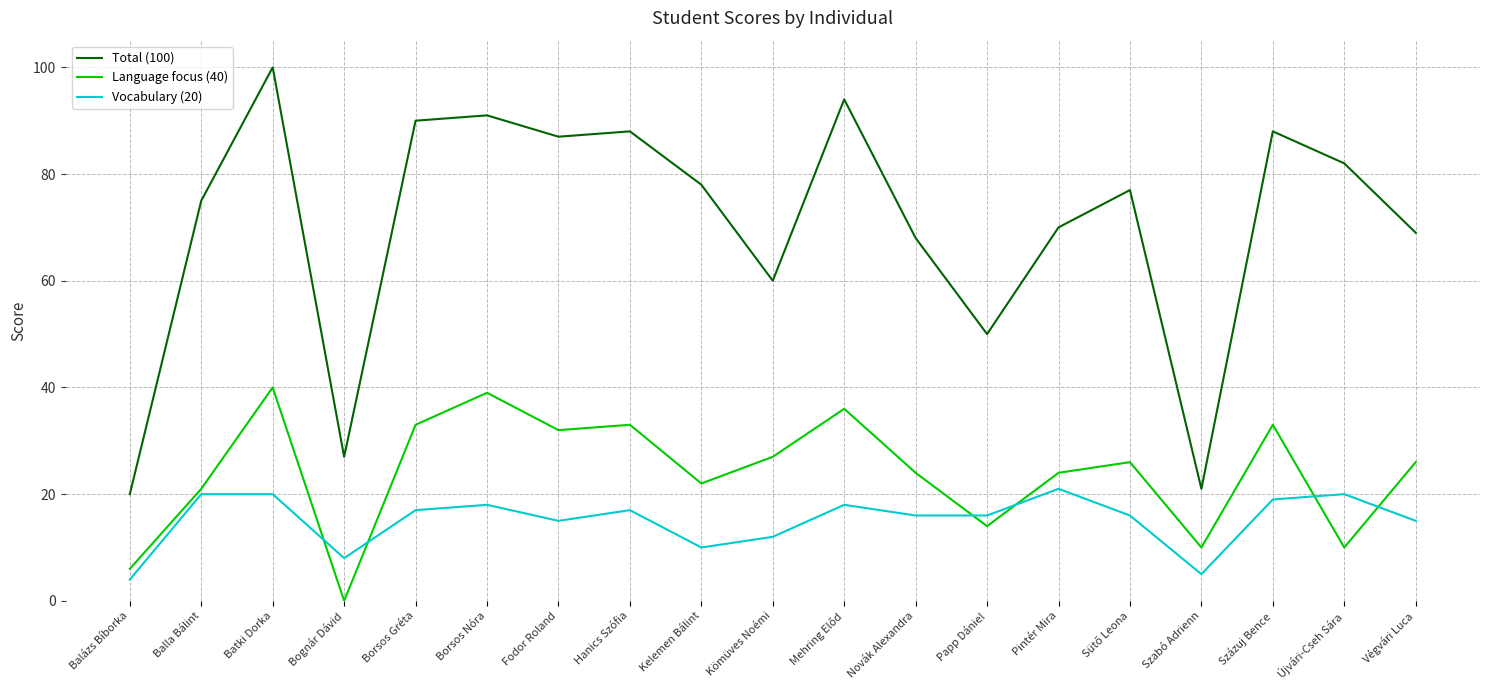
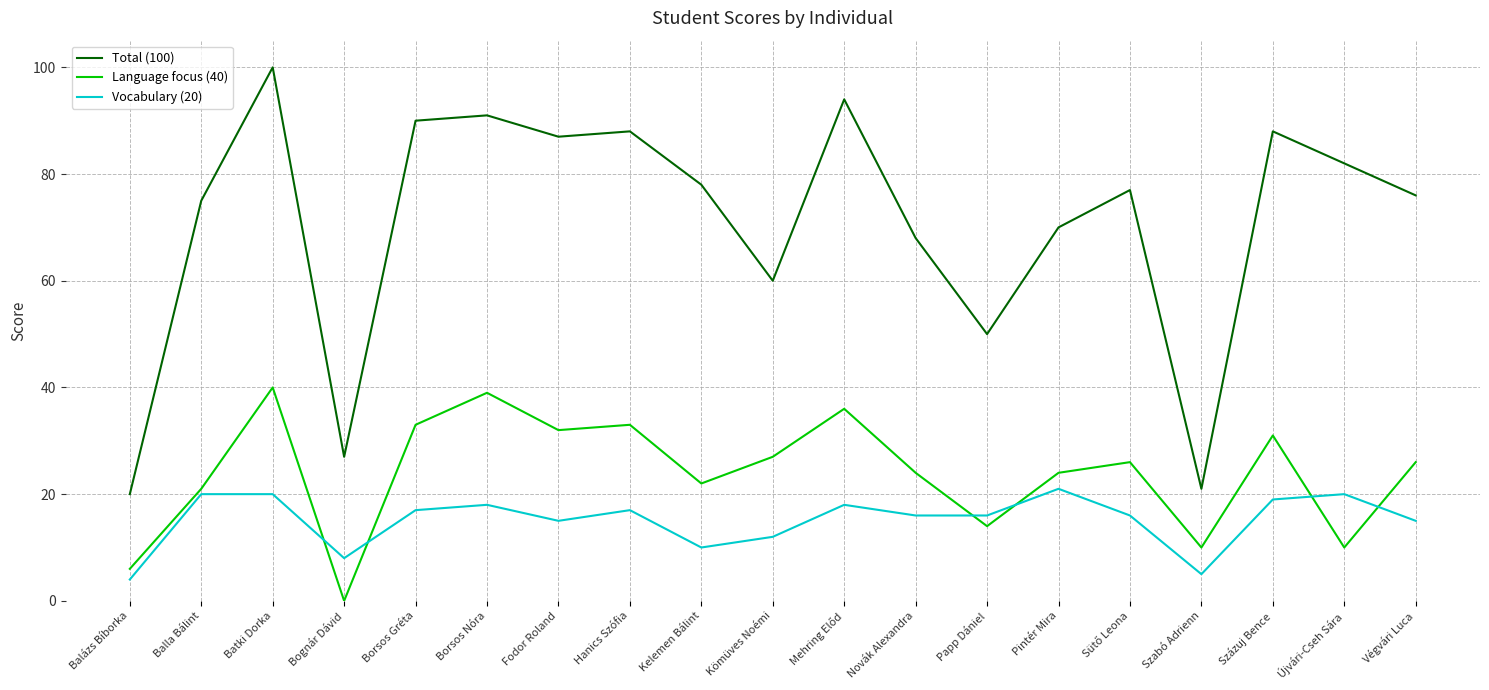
  {
    "Total (100)": {
      "Balázs Bíborka": 20,
      "Balla Bálint": 75,
      "Batki Dorka": 100,
      "Bognár Dávid": 27,
      "Borsos Gréta": 90,
      "Borsos Nóra": 91,
      "Fodor Roland": 87,
      "Hanics Szófia": 88,
      "Kelemen Bálint": 78,
      "Kömüves Noémi": 60,
      "Mehring Előd": 94,
      "Novák Alexandra": 68,
      "Papp Dániel": 50,
      "Pintér Mira": 70,
      "Sütő Leona": 77,
      "Szabó Adrienn": 21,
      "Százuj Bence": 88,
      "Újvári-Cseh Sára": 82,
-     "Végvári Luca": 69
+     "Végvári Luca": 76
    },
    "Language focus (40)": {
      "Balázs Bíborka": 6,
      "Balla Bálint": 21,
      "Batki Dorka": 40,
      "Bognár Dávid": 0,
      "Borsos Gréta": 33,
      "Borsos Nóra": 39,
      "Fodor Roland": 32,
      "Hanics Szófia": 33,
      "Kelemen Bálint": 22,
      "Kömüves Noémi": 27,
      "Mehring Előd": 36,
      "Novák Alexandra": 24,
      "Papp Dániel": 14,
      "Pintér Mira": 24,
      "Sütő Leona": 26,
      "Szabó Adrienn": 10,
-     "Százuj Bence": 33,
+     "Százuj Bence": 31,
      "Újvári-Cseh Sára": 10,
      "Végvári Luca": 26
    },
    "Vocabulary (20)": {
      "Balázs Bíborka": 4,
      "Balla Bálint": 20,
      "Batki Dorka": 20,
      "Bognár Dávid": 8,
      "Borsos Gréta": 17,
      "Borsos Nóra": 18,
      "Fodor Roland": 15,
      "Hanics Szófia": 17,
      "Kelemen Bálint": 10,
      "Kömüves Noémi": 12,
      "Mehring Előd": 18,
      "Novák Alexandra": 16,
      "Papp Dániel": 16,
      "Pintér Mira": 21,
      "Sütő Leona": 16,
      "Szabó Adrienn": 5,
      "Százuj Bence": 19,
      "Újvári-Cseh Sára": 20,
      "Végvári Luca": 15
    }
  }
